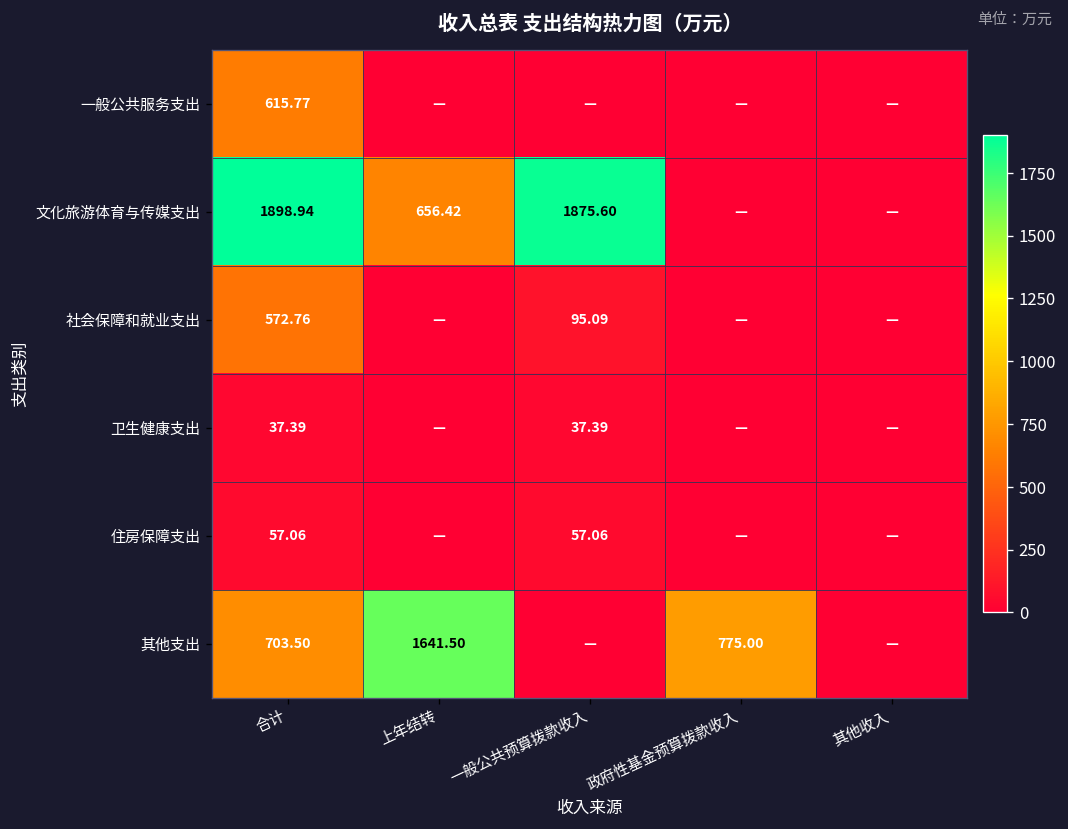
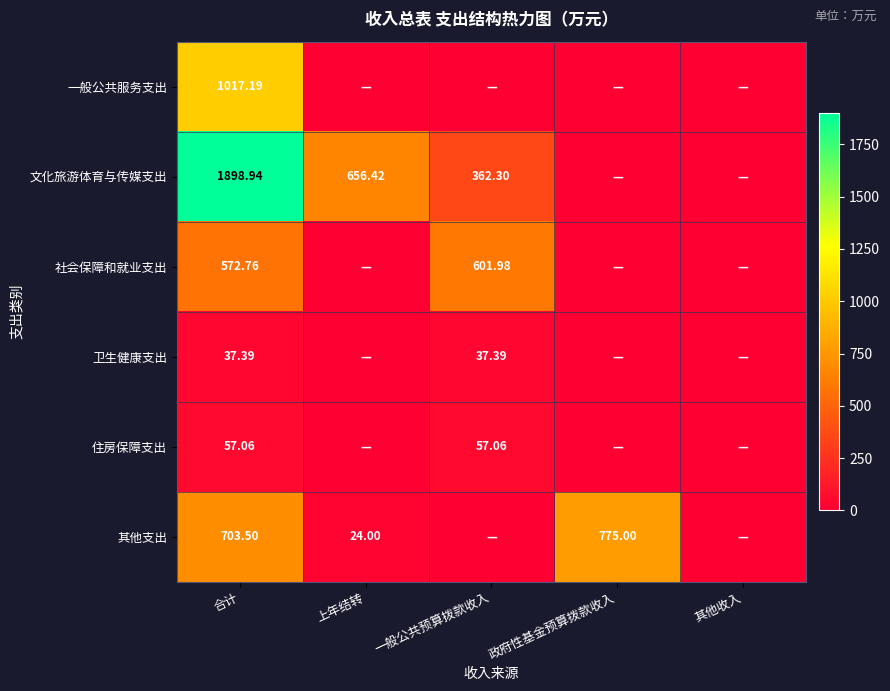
  {
    "一般公共服务支出": {
-     "合计": 615.77
+     "合计": 1017.19
    },
    "文化旅游体育与传媒支出": {
      "合计": 1898.94,
      "上年结转": 656.42,
-     "一般公共预算拨款收入": 1875.60
+     "一般公共预算拨款收入": 362.30
    },
    "社会保障和就业支出": {
      "合计": 572.76,
-     "一般公共预算拨款收入": 95.09
+     "一般公共预算拨款收入": 601.98
    },
    "卫生健康支出": {
      "合计": 37.39,
      "一般公共预算拨款收入": 37.39
    },
    "住房保障支出": {
      "合计": 57.06,
      "一般公共预算拨款收入": 57.06
    },
    "其他支出": {
      "合计": 703.50,
-     "上年结转": 1641.50,
+     "上年结转": 24.00,
      "政府性基金预算拨款收入": 775.00
    }
  }
